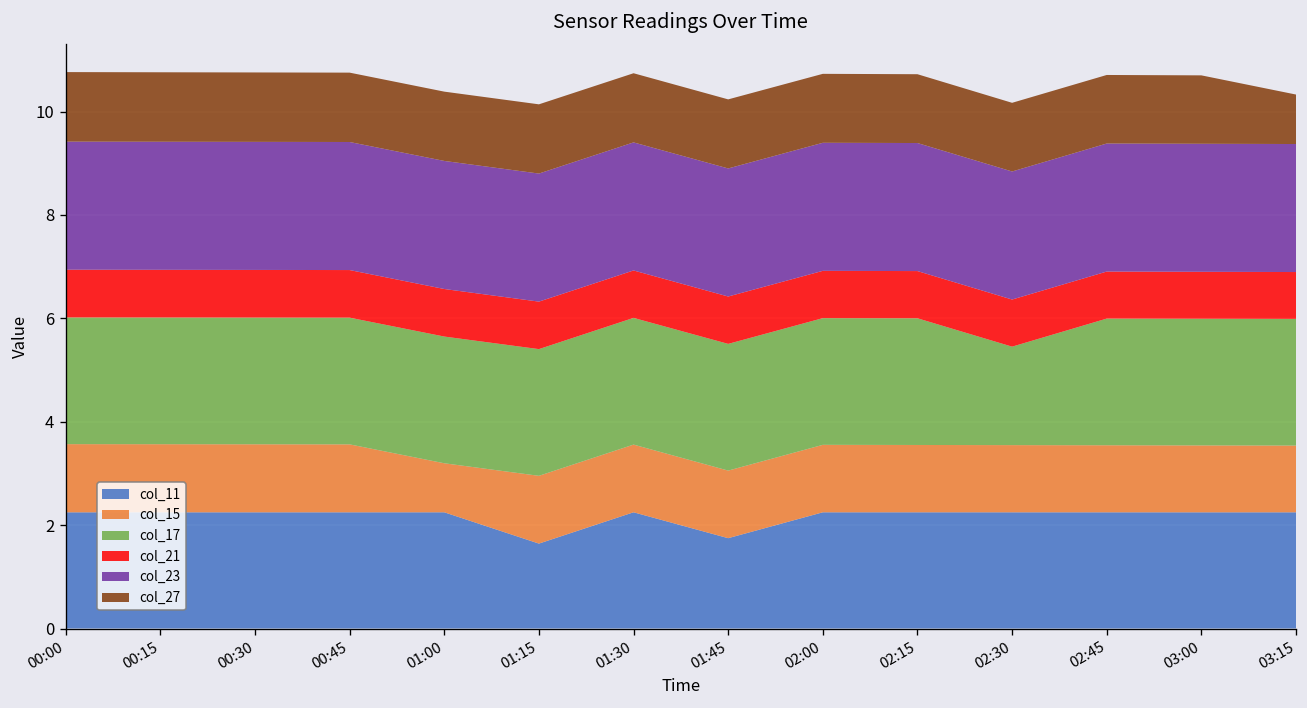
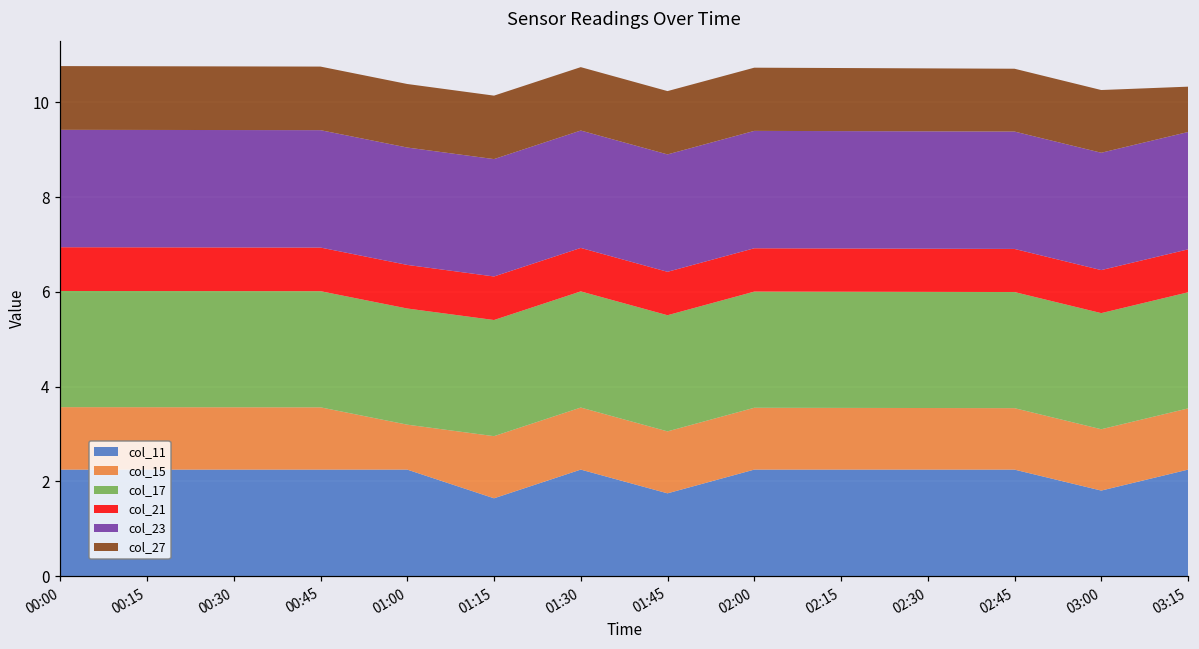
  {
    "col_11": {
      "00:00": 2.2,
      "00:30": 2.2,
      "00:45": 2.2,
      "01:00": 2.2,
      "01:15": 1.6,
      "01:30": 2.2,
      "01:45": 1.7,
      "02:00": 2.2,
      "02:15": 2.2,
      "02:30": 2.2,
      "02:45": 2.2,
-     "03:00": 2.2,
+     "03:00": 1.8,
      "03:15": 2.2
    },
    "col_15": {
      "00:00": 1.3,
      "00:15": 1.3,
      "00:30": 1.3,
      "00:45": 1.3,
      "01:00": 0.9,
      "01:15": 1.3,
      "01:30": 1.3,
      "01:45": 1.3,
      "02:00": 1.3,
      "02:15": 1.3,
      "02:30": 1.3,
      "02:45": 1.3,
      "03:00": 1.3,
      "03:15": 1.3
    },
    "col_17": {
      "00:00": 2.5,
      "00:15": 2.5,
      "00:30": 2.5,
      "00:45": 2.5,
      "01:00": 2.5,
      "01:15": 2.5,
      "01:30": 2.5,
      "01:45": 2.5,
      "02:00": 2.5,
      "02:15": 2.5,
-     "02:30": 1.9,
+     "02:30": 2.5,
      "02:45": 2.5,
      "03:00": 2.5,
      "03:15": 2.5
    },
    "col_21": {
      "00:00": 0.9,
      "00:15": 0.9,
      "00:30": 0.9,
      "00:45": 0.9,
      "01:00": 0.9,
      "01:15": 0.9,
      "01:30": 0.9,
      "01:45": 0.9,
      "02:00": 0.9,
      "02:15": 0.9,
      "02:30": 0.9,
      "02:45": 0.9,
      "03:00": 0.9,
      "03:15": 0.9
    },
    "col_23": {
      "00:00": 2.5,
      "00:15": 2.5,
      "00:30": 2.5,
      "00:45": 2.5,
      "01:00": 2.5,
      "01:15": 2.5,
      "01:30": 2.5,
      "01:45": 2.5,
      "02:00": 2.5,
      "02:15": 2.5,
      "02:30": 2.5,
      "02:45": 2.5,
      "03:00": 2.5,
      "03:15": 2.5
    },
    "col_27": {
      "00:00": 1.3,
      "00:15": 1.3,
      "00:30": 1.3,
      "00:45": 1.3,
      "01:00": 1.3,
      "01:15": 1.3,
      "01:30": 1.3,
      "01:45": 1.3,
      "02:00": 1.3,
      "02:15": 1.3,
      "02:30": 1.3,
      "02:45": 1.3,
      "03:00": 1.3,
      "03:15": 1.0
    }
  }
